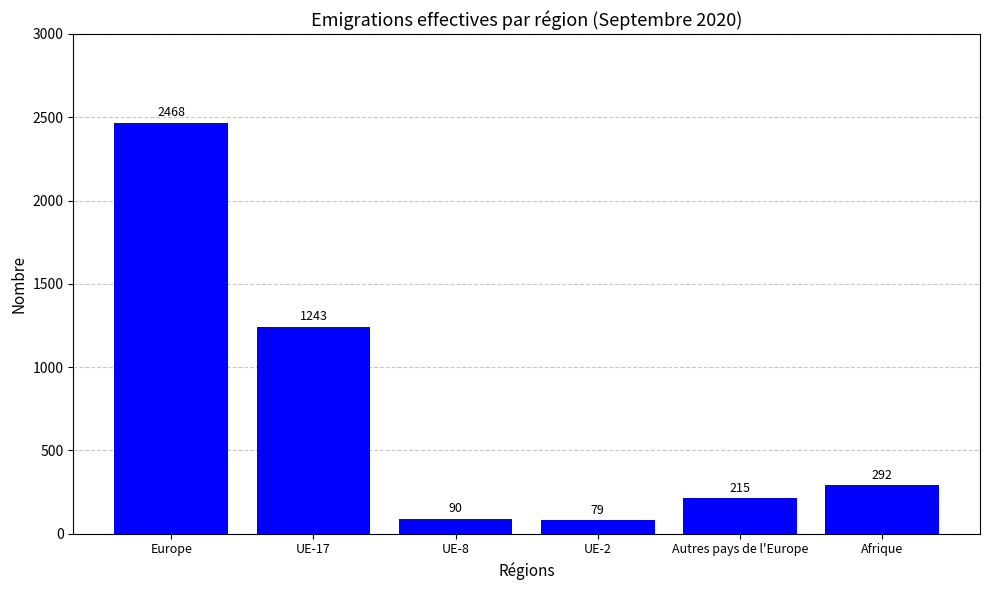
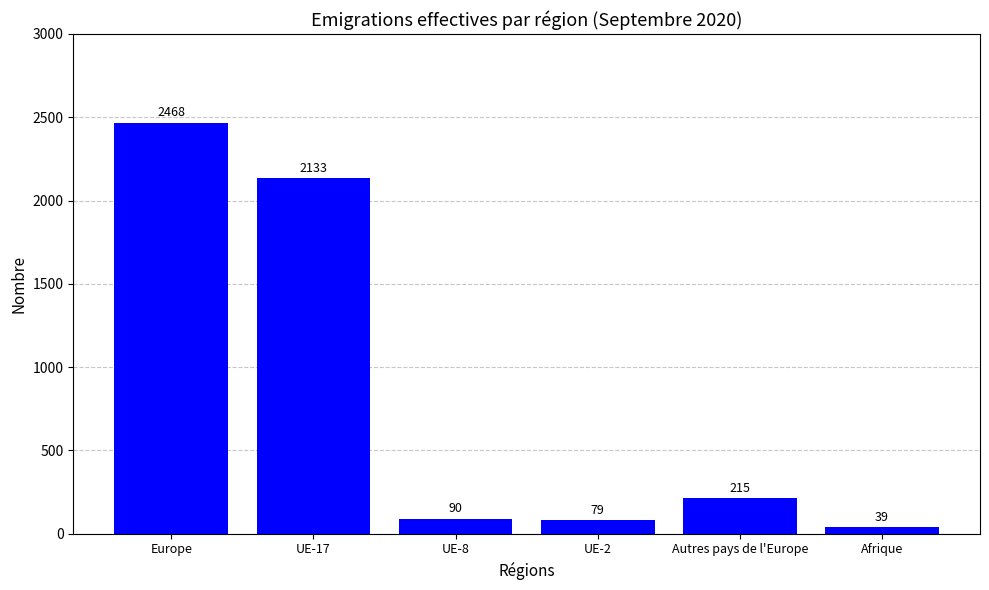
  {
    "Europe": 2468,
-   "UE-17": 1243,
+   "UE-17": 2133,
    "UE-8": 90,
    "UE-2": 79,
    "Autres pays de l'Europe": 215,
-   "Afrique": 292
+   "Afrique": 39
  }
